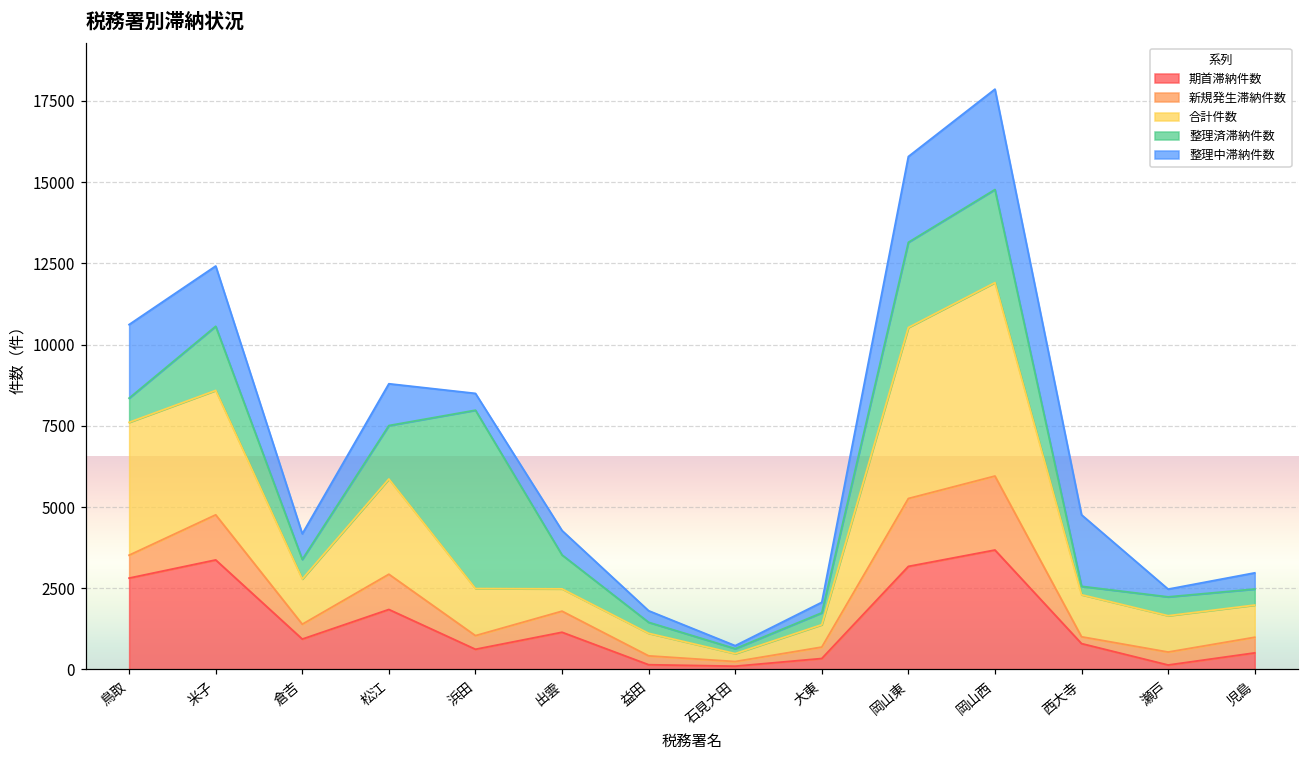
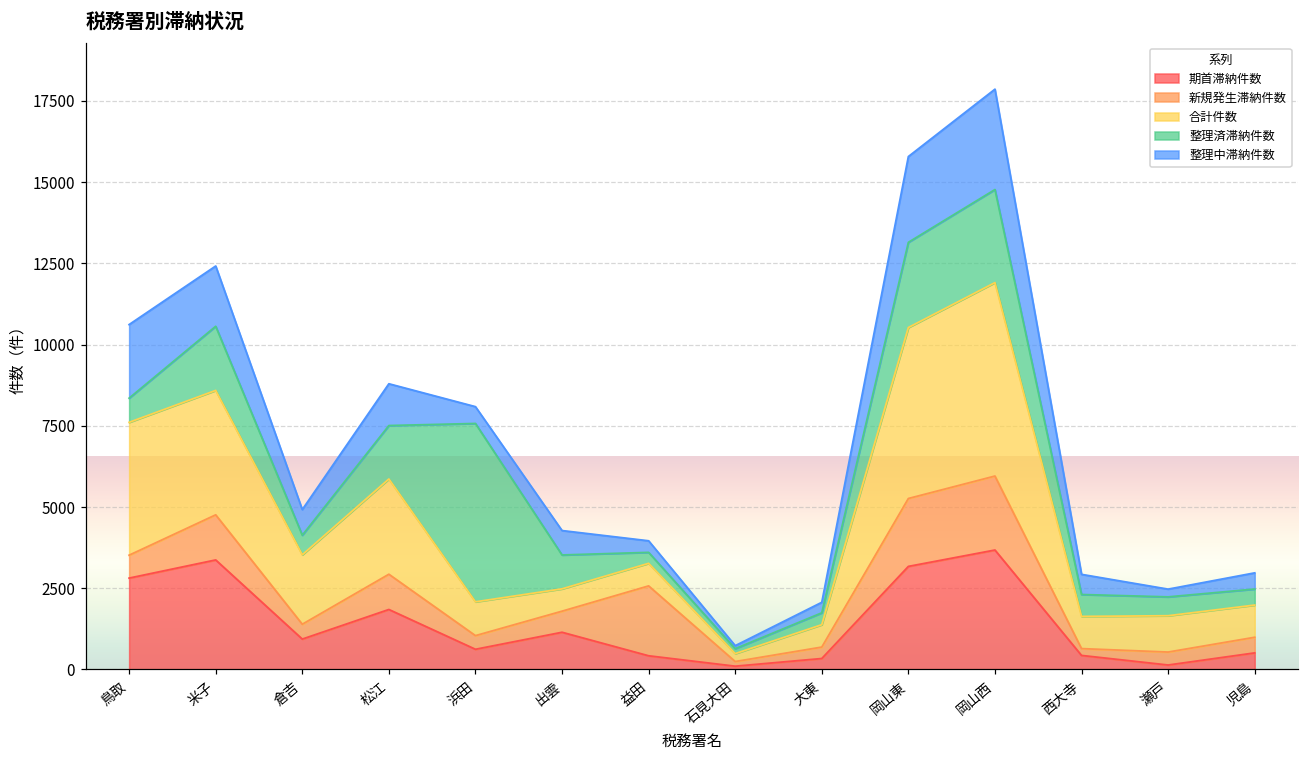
  {
    "期首滞納件数": {
      "鳥取": 2800,
      "米子": 3400,
      "倉吉": 900,
      "松江": 1800,
      "浜田": 600,
      "出雲": 1100,
-     "益田": 100,
+     "益田": 400,
      "石見大田": 100,
      "大東": 300,
      "岡山東": 3200,
      "岡山西": 3700,
-     "西大寺": 800,
+     "西大寺": 400,
      "瀬戸": 100,
      "児島": 500
    },
    "新規発生滞納件数": {
      "鳥取": 700,
      "米子": 1400,
      "倉吉": 500,
      "松江": 1100,
      "浜田": 400,
      "出雲": 600,
-     "益田": 300,
+     "益田": 2200,
      "石見大田": 100,
      "大東": 400,
      "岡山東": 2100,
      "岡山西": 2300,
      "西大寺": 200,
      "瀬戸": 400,
      "児島": 500
    },
    "合計件数": {
      "鳥取": 4100,
      "米子": 3800,
-     "倉吉": 1400,
+     "倉吉": 2100,
      "松江": 2900,
-     "浜田": 1400,
+     "浜田": 1000,
      "出雲": 700,
      "益田": 700,
      "石見大田": 200,
      "大東": 700,
      "岡山東": 5300,
      "岡山西": 6000,
-     "西大寺": 1300,
+     "西大寺": 1000,
      "瀬戸": 1100,
      "児島": 1000
    },
    "整理済滞納件数": {
      "鳥取": 700,
      "米子": 2000,
      "倉吉": 600,
      "松江": 1600,
      "浜田": 5500,
      "出雲": 1000,
      "益田": 300,
      "石見大田": 200,
      "大東": 400,
      "岡山東": 2600,
      "岡山西": 2900,
-     "西大寺": 300,
+     "西大寺": 700,
      "瀬戸": 600,
      "児島": 500
    },
    "整理中滞納件数": {
      "鳥取": 2300,
      "米子": 1900,
      "倉吉": 800,
      "松江": 1300,
      "浜田": 500,
      "出雲": 800,
      "益田": 400,
      "石見大田": 100,
      "大東": 300,
      "岡山東": 2600,
      "岡山西": 3100,
-     "西大寺": 2200,
+     "西大寺": 600,
      "瀬戸": 200,
      "児島": 500
    }
  }
